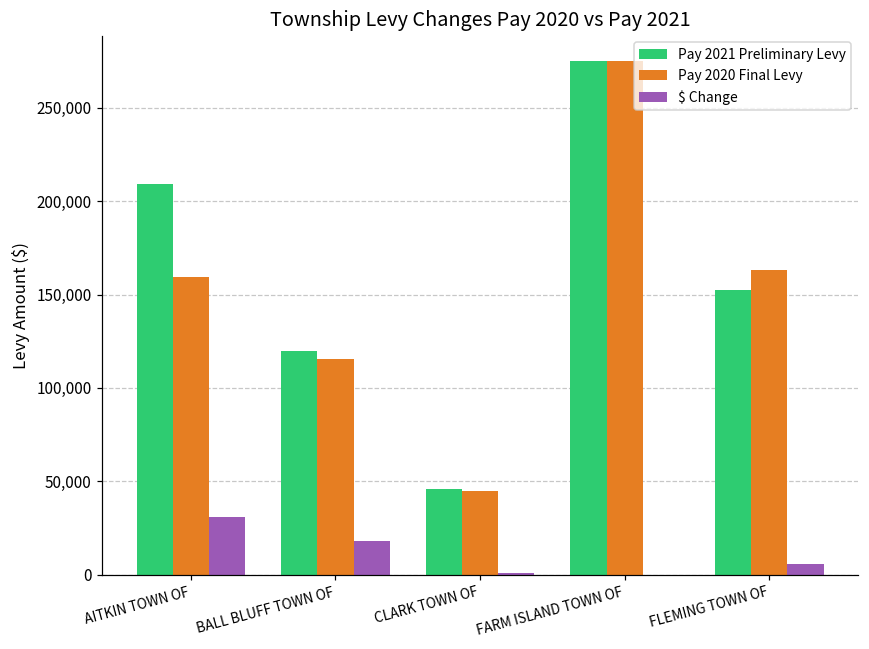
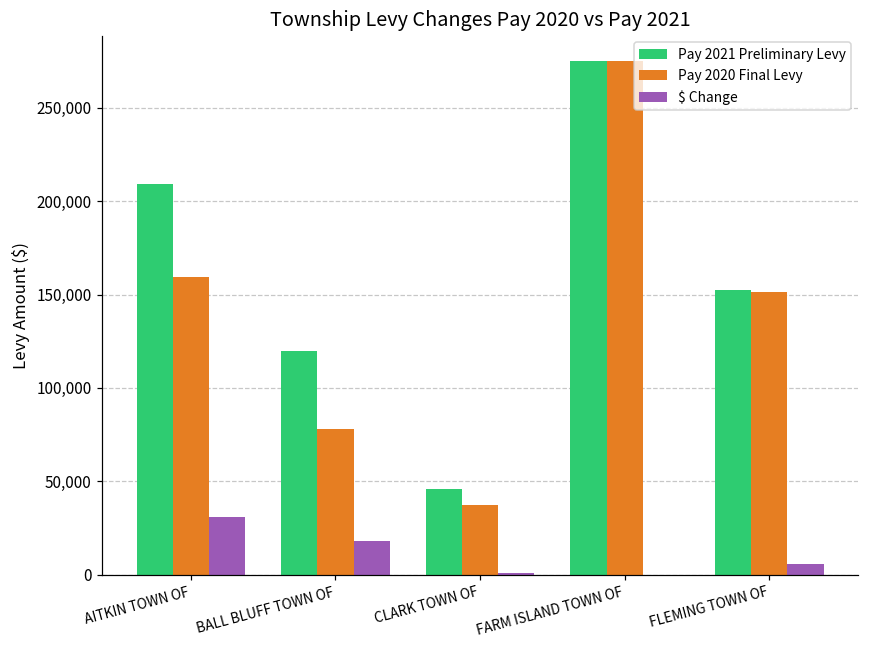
  {
    "Pay 2021 Preliminary Levy": {
      "AITKIN TOWN OF": "210,000",
      "BALL BLUFF TOWN OF": "120,000",
      "CLARK TOWN OF": "46,000",
      "FARM ISLAND TOWN OF": "275,000",
      "FLEMING TOWN OF": "153,000"
    },
    "Pay 2020 Final Levy": {
      "AITKIN TOWN OF": "160,000",
-     "BALL BLUFF TOWN OF": "116,000",
-     "CLARK TOWN OF": "45,000",
+     "BALL BLUFF TOWN OF": "78,000",
+     "CLARK TOWN OF": "37,000",
      "FARM ISLAND TOWN OF": "275,000",
-     "FLEMING TOWN OF": "163,000"
+     "FLEMING TOWN OF": "152,000"
    },
    "$ Change": {
      "AITKIN TOWN OF": "31,000",
      "BALL BLUFF TOWN OF": "18,000",
      "FARM ISLAND TOWN OF": "0",
      "FLEMING TOWN OF": "6,000"
    }
  }
